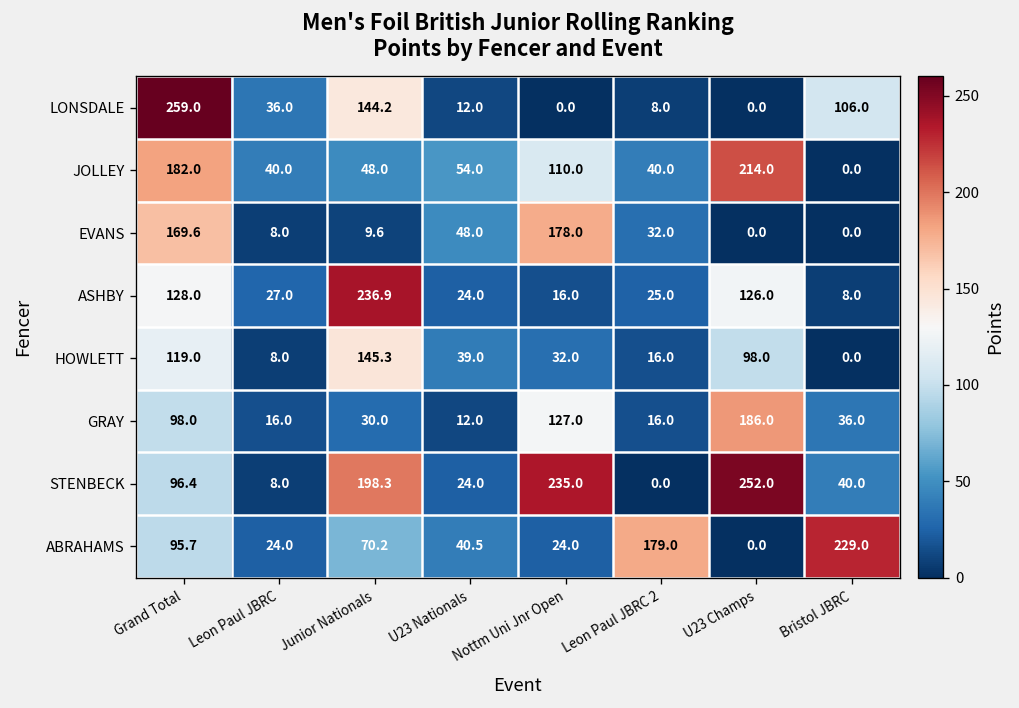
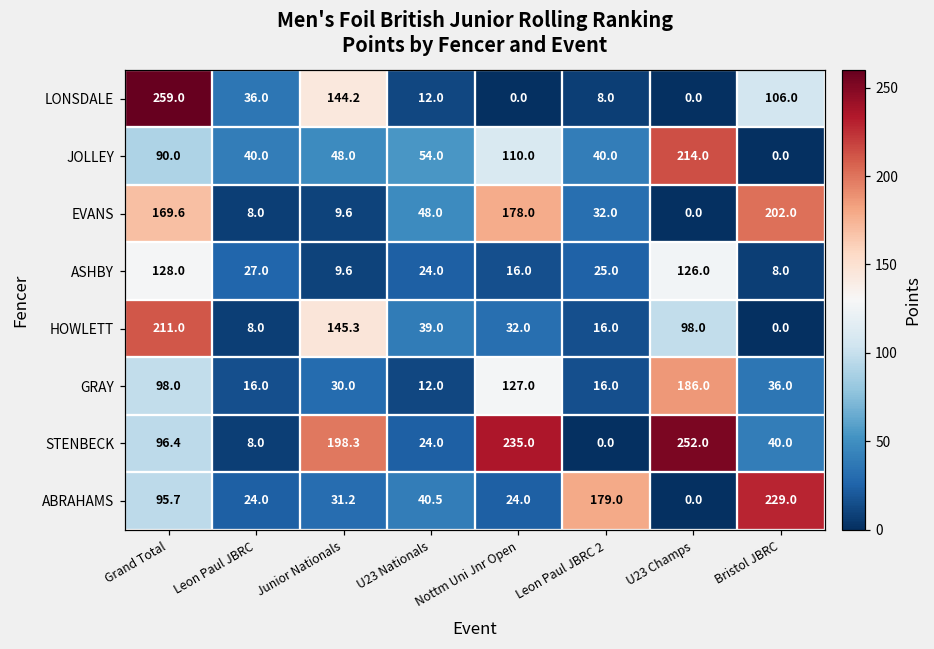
  {
    "LONSDALE": {
      "Grand Total": 259.0,
      "Leon Paul JBRC": 36.0,
      "Junior Nationals": 144.2,
      "U23 Nationals": 12.0,
      "Nottm Uni Jnr Open": 0.0,
      "Leon Paul JBRC 2": 8.0,
      "U23 Champs": 0.0,
      "Bristol JBRC": 106.0
    },
    "JOLLEY": {
-     "Grand Total": 182.0,
+     "Grand Total": 90.0,
      "Leon Paul JBRC": 40.0,
      "Junior Nationals": 48.0,
      "U23 Nationals": 54.0,
      "Nottm Uni Jnr Open": 110.0,
      "Leon Paul JBRC 2": 40.0,
      "U23 Champs": 214.0,
      "Bristol JBRC": 0.0
    },
    "EVANS": {
      "Grand Total": 169.6,
      "Leon Paul JBRC": 8.0,
      "Junior Nationals": 9.6,
      "U23 Nationals": 48.0,
      "Nottm Uni Jnr Open": 178.0,
      "Leon Paul JBRC 2": 32.0,
      "U23 Champs": 0.0,
-     "Bristol JBRC": 0.0
+     "Bristol JBRC": 202.0
    },
    "ASHBY": {
      "Grand Total": 128.0,
      "Leon Paul JBRC": 27.0,
-     "Junior Nationals": 236.9,
+     "Junior Nationals": 9.6,
      "U23 Nationals": 24.0,
      "Nottm Uni Jnr Open": 16.0,
      "Leon Paul JBRC 2": 25.0,
      "U23 Champs": 126.0,
      "Bristol JBRC": 8.0
    },
    "HOWLETT": {
-     "Grand Total": 119.0,
+     "Grand Total": 211.0,
      "Leon Paul JBRC": 8.0,
      "Junior Nationals": 145.3,
      "U23 Nationals": 39.0,
      "Nottm Uni Jnr Open": 32.0,
      "Leon Paul JBRC 2": 16.0,
      "U23 Champs": 98.0,
      "Bristol JBRC": 0.0
    },
    "GRAY": {
      "Grand Total": 98.0,
      "Leon Paul JBRC": 16.0,
      "Junior Nationals": 30.0,
      "U23 Nationals": 12.0,
      "Nottm Uni Jnr Open": 127.0,
      "Leon Paul JBRC 2": 16.0,
      "U23 Champs": 186.0,
      "Bristol JBRC": 36.0
    },
    "STENBECK": {
      "Grand Total": 96.4,
      "Leon Paul JBRC": 8.0,
      "Junior Nationals": 198.3,
      "U23 Nationals": 24.0,
      "Nottm Uni Jnr Open": 235.0,
      "Leon Paul JBRC 2": 0.0,
      "U23 Champs": 252.0,
      "Bristol JBRC": 40.0
    },
    "ABRAHAMS": {
      "Grand Total": 95.7,
      "Leon Paul JBRC": 24.0,
-     "Junior Nationals": 70.2,
+     "Junior Nationals": 31.2,
      "U23 Nationals": 40.5,
      "Nottm Uni Jnr Open": 24.0,
      "Leon Paul JBRC 2": 179.0,
      "U23 Champs": 0.0,
      "Bristol JBRC": 229.0
    }
  }
